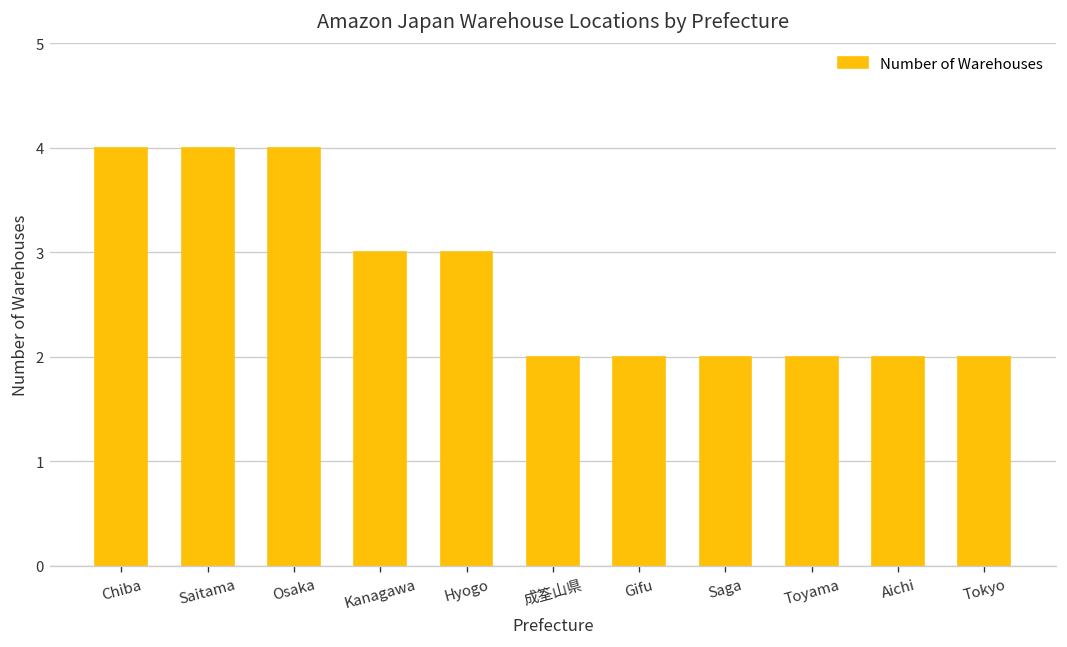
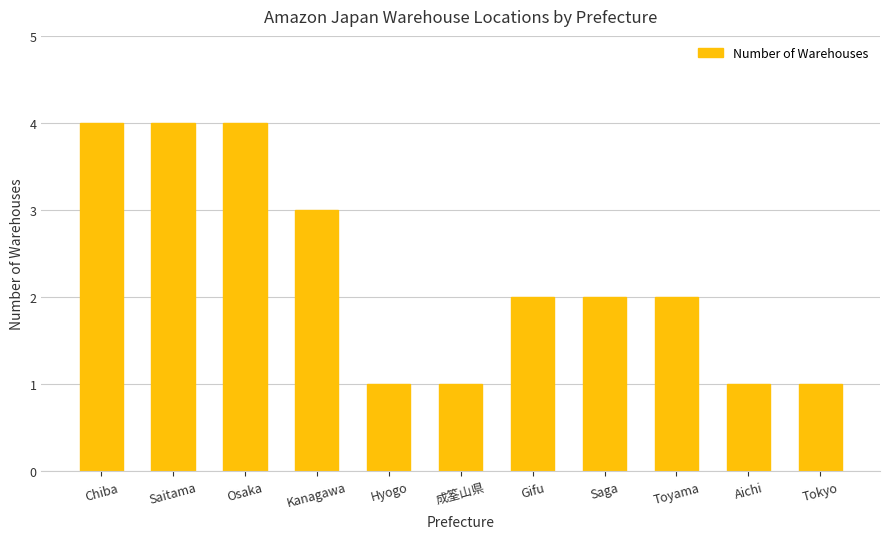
  {
    "Chiba": 4,
    "Saitama": 4,
    "Osaka": 4,
    "Kanagawa": 3,
-   "Hyogo": 3,
-   "成筌山県": 2,
+   "Hyogo": 1,
+   "成筌山県": 1,
    "Gifu": 2,
    "Saga": 2,
    "Toyama": 2,
-   "Aichi": 2,
-   "Tokyo": 2
+   "Aichi": 1,
+   "Tokyo": 1
  }
